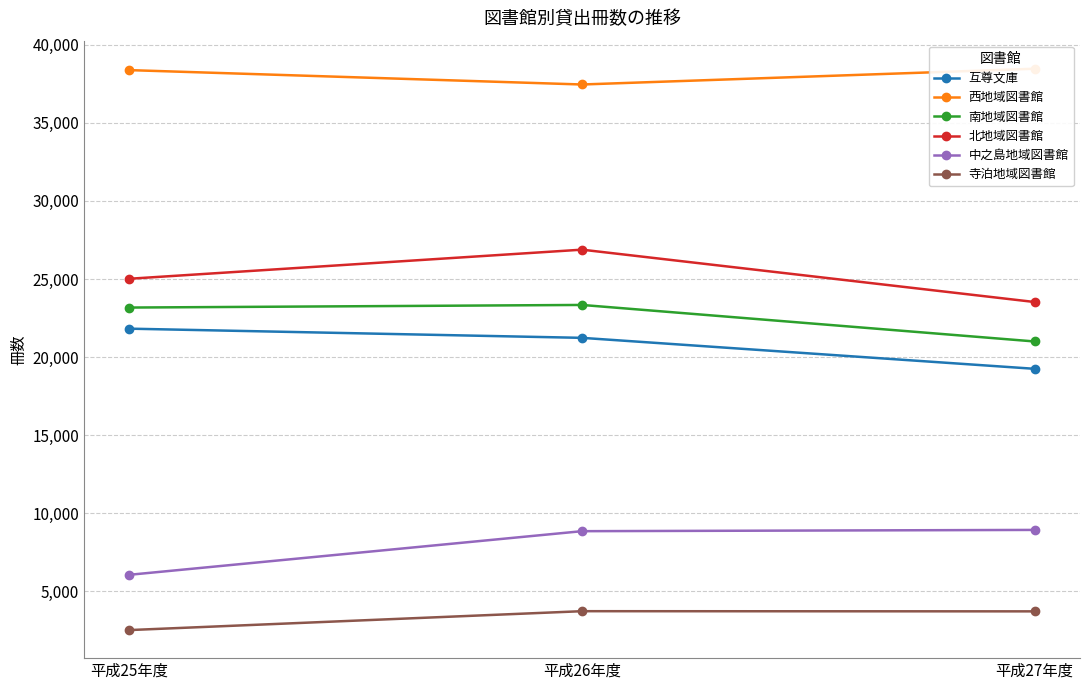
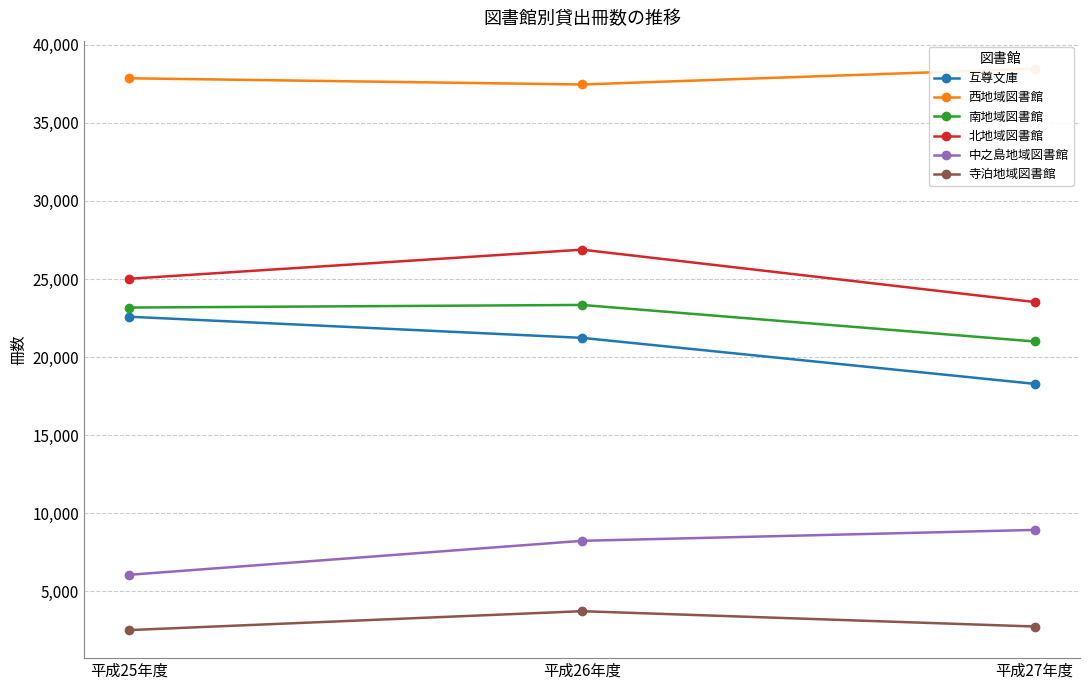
  {
    "互尊文庫": {
-     "平成25年度": "21,800",
+     "平成25年度": "22,600",
      "平成26年度": "21,200",
-     "平成27年度": "19,200"
+     "平成27年度": "18,300"
    },
    "西地域図書館": {
-     "平成25年度": "38,400",
+     "平成25年度": "37,900",
      "平成26年度": "37,500"
    },
    "南地域図書館": {
      "平成25年度": "23,200",
      "平成26年度": "23,300",
      "平成27年度": "21,000"
    },
    "北地域図書館": {
      "平成25年度": "25,000",
      "平成26年度": "26,900",
      "平成27年度": "23,500"
    },
    "中之島地域図書館": {
      "平成25年度": "6,000",
-     "平成26年度": "8,800",
+     "平成26年度": "8,200",
      "平成27年度": "8,900"
    },
    "寺泊地域図書館": {
      "平成25年度": "2,500",
      "平成26年度": "3,700",
-     "平成27年度": "3,700"
+     "平成27年度": "2,700"
    }
  }
